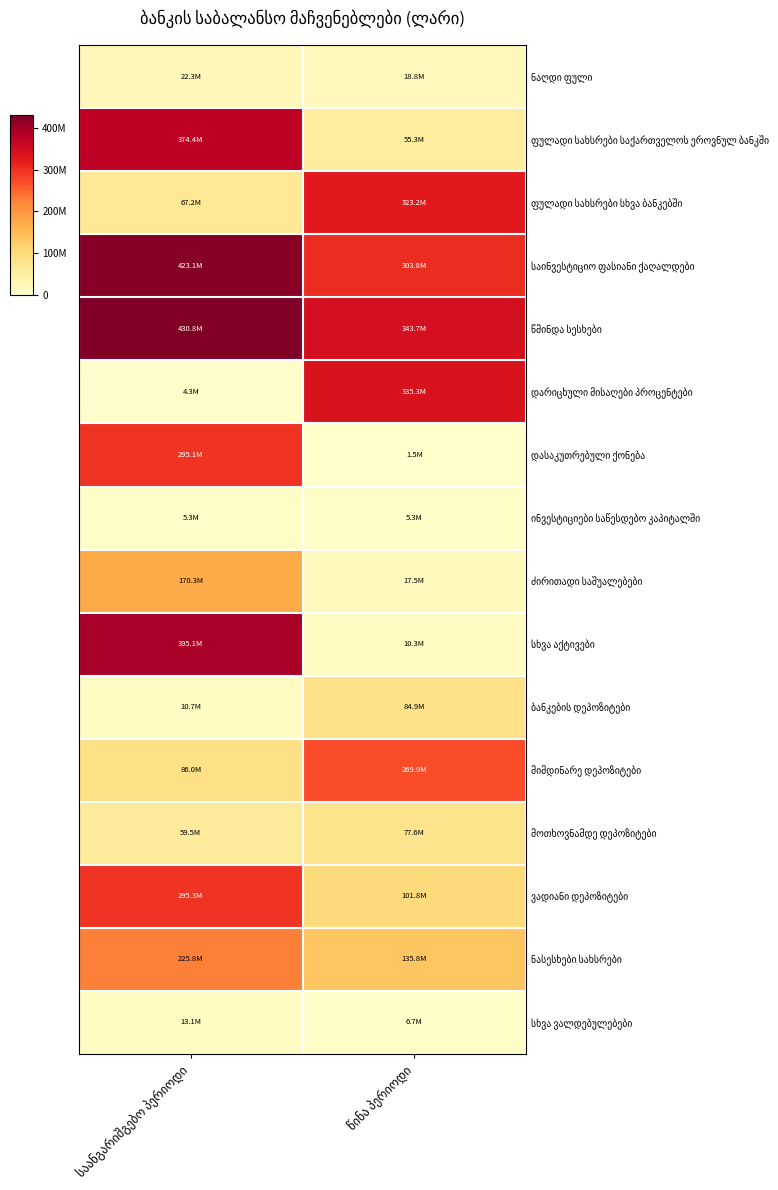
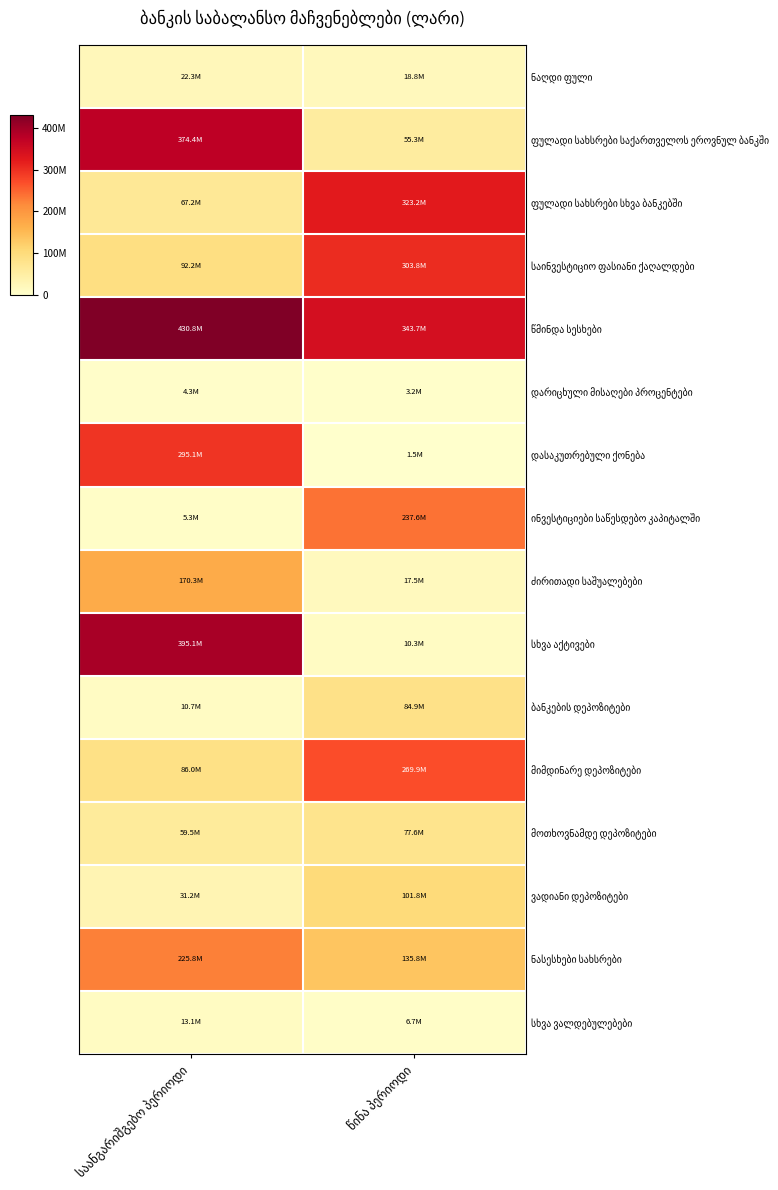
  {
    "ნაღდი ფული": {
      "საანგარიშგებო პერიოდი": "22.3M",
      "წინა პერიოდი": "18.8M"
    },
    "ფულადი სახსრები საქართველოს ეროვნულ ბანკში": {
      "საანგარიშგებო პერიოდი": "374.4M",
      "წინა პერიოდი": "55.3M"
    },
    "ფულადი სახსრები სხვა ბანკებში": {
      "საანგარიშგებო პერიოდი": "67.2M",
      "წინა პერიოდი": "323.2M"
    },
    "საინვესტიციო ფასიანი ქაღალდები": {
-     "საანგარიშგებო პერიოდი": "423.1M",
+     "საანგარიშგებო პერიოდი": "92.2M",
      "წინა პერიოდი": "303.8M"
    },
    "წმინდა სესხები": {
      "საანგარიშგებო პერიოდი": "430.8M",
      "წინა პერიოდი": "343.7M"
    },
    "დარიცხული მისაღები პროცენტები": {
      "საანგარიშგებო პერიოდი": "4.3M",
-     "წინა პერიოდი": "335.3M"
+     "წინა პერიოდი": "3.2M"
    },
    "დასაკუთრებული ქონება": {
      "საანგარიშგებო პერიოდი": "295.1M",
      "წინა პერიოდი": "1.5M"
    },
    "ინვესტიციები საწესდებო კაპიტალში": {
      "საანგარიშგებო პერიოდი": "5.3M",
-     "წინა პერიოდი": "5.3M"
+     "წინა პერიოდი": "237.6M"
    },
    "ძირითადი საშუალებები": {
      "საანგარიშგებო პერიოდი": "170.3M",
      "წინა პერიოდი": "17.5M"
    },
    "სხვა აქტივები": {
      "საანგარიშგებო პერიოდი": "395.1M",
      "წინა პერიოდი": "10.3M"
    },
    "ბანკების დეპოზიტები": {
      "საანგარიშგებო პერიოდი": "10.7M",
      "წინა პერიოდი": "84.9M"
    },
    "მიმდინარე დეპოზიტები": {
      "საანგარიშგებო პერიოდი": "86.0M",
      "წინა პერიოდი": "269.9M"
    },
    "მოთხოვნამდე დეპოზიტები": {
      "საანგარიშგებო პერიოდი": "59.5M",
      "წინა პერიოდი": "77.6M"
    },
    "ვადიანი დეპოზიტები": {
-     "საანგარიშგებო პერიოდი": "295.3M",
+     "საანგარიშგებო პერიოდი": "31.2M",
      "წინა პერიოდი": "101.8M"
    },
    "ნასესხები სახსრები": {
      "საანგარიშგებო პერიოდი": "225.8M",
      "წინა პერიოდი": "135.8M"
    },
    "სხვა ვალდებულებები": {
      "საანგარიშგებო პერიოდი": "13.1M",
      "წინა პერიოდი": "6.7M"
    }
  }
